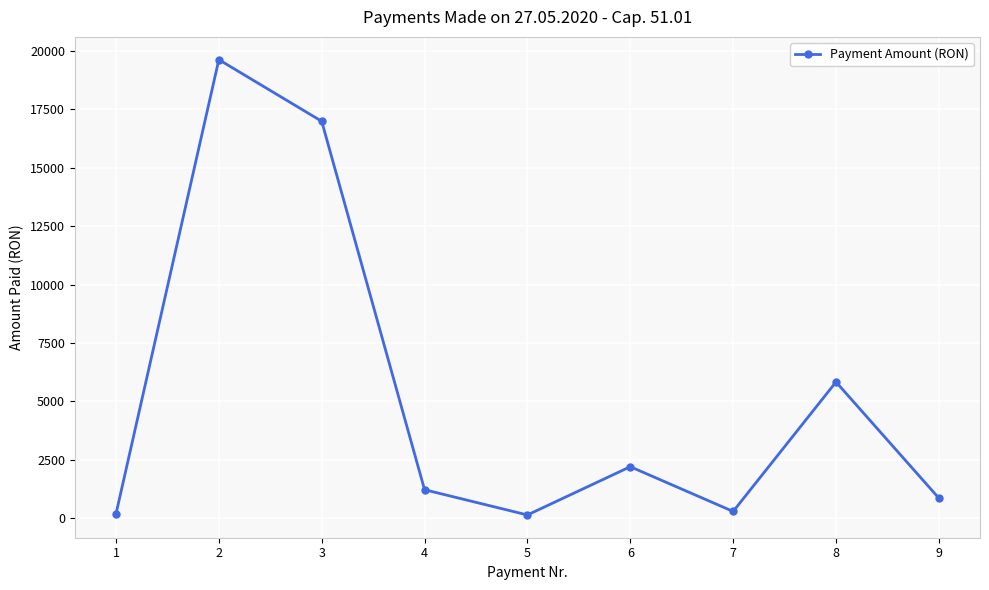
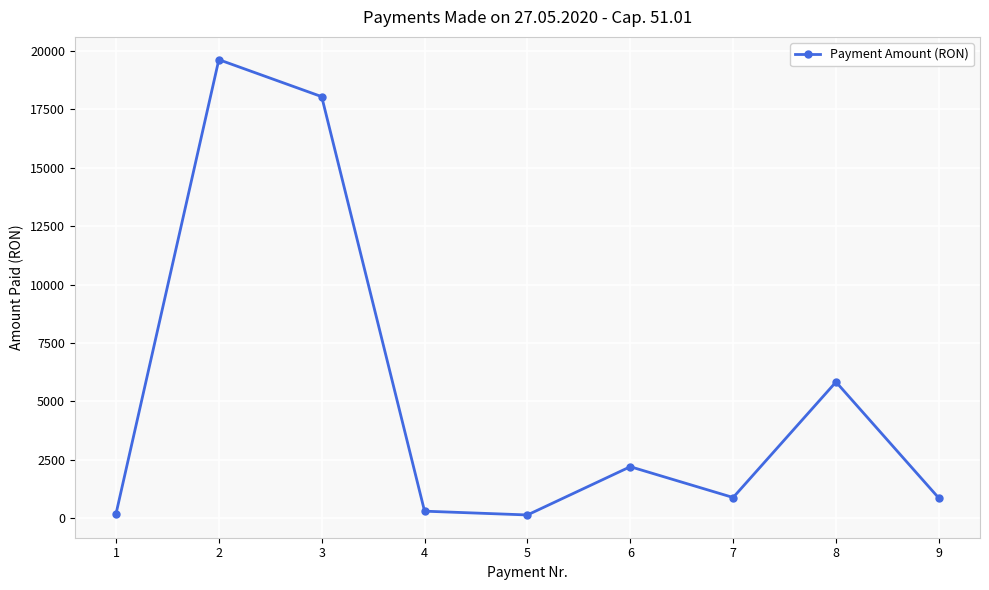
  {
    "1": 200,
    "2": 19600,
-   "3": 17000,
-   "4": 1200,
+   "3": 18000,
+   "4": 300,
    "5": 100,
    "6": 2200,
-   "7": 300,
+   "7": 900,
    "8": 5800,
    "9": 900
  }
